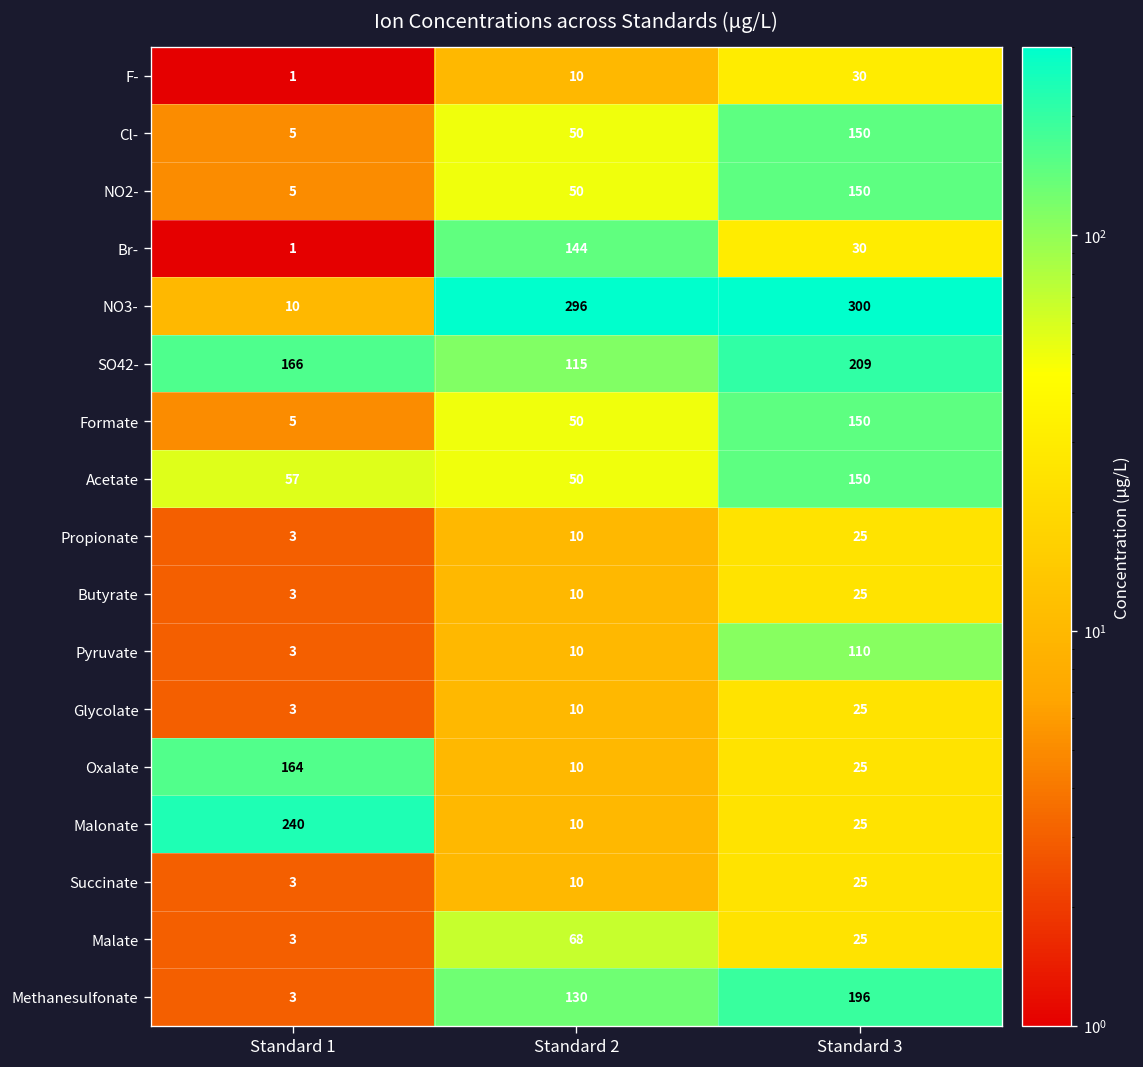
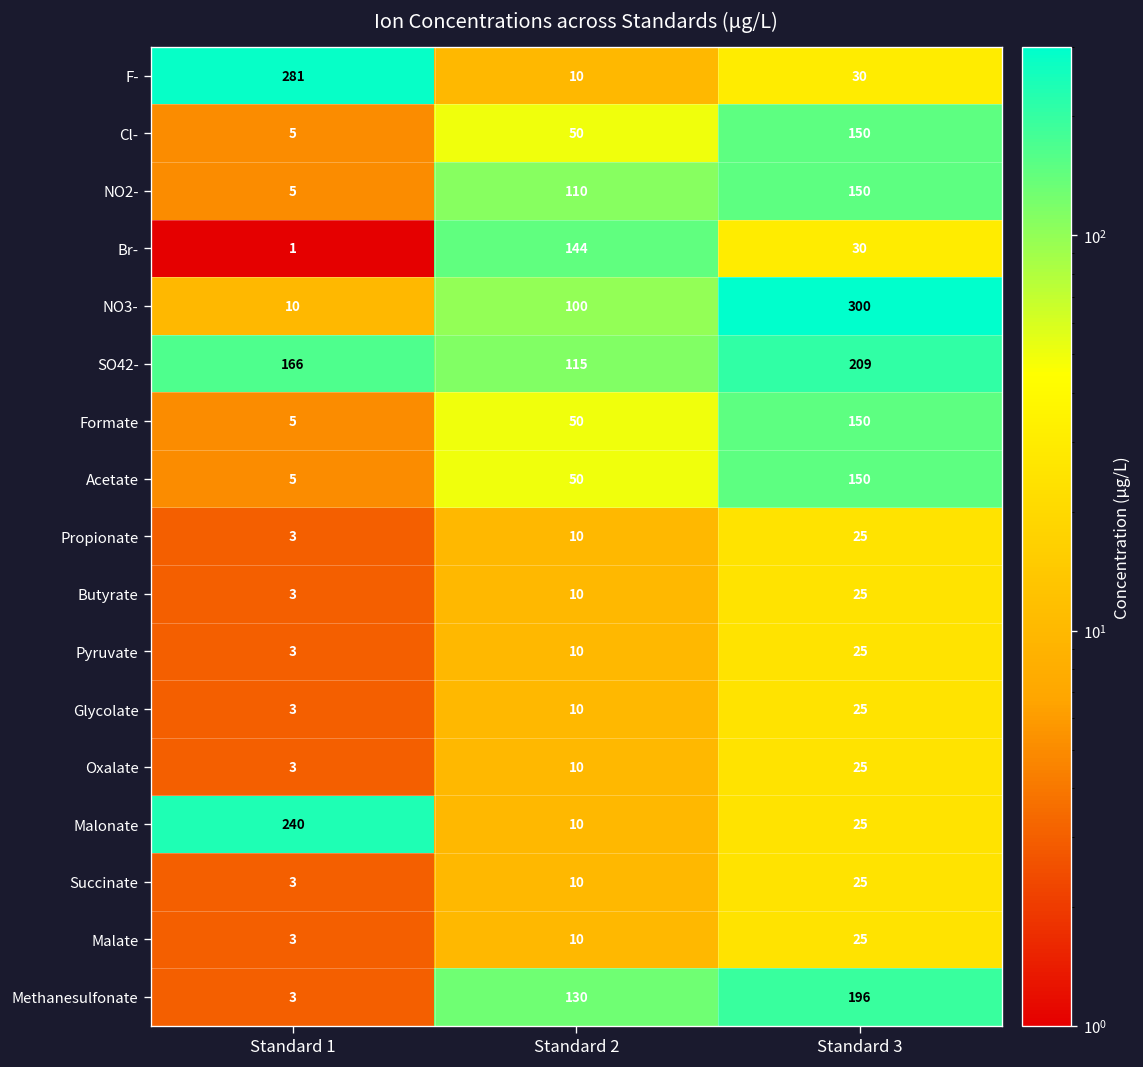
  {
    "F-": {
-     "Standard 1": 1,
+     "Standard 1": 281,
      "Standard 2": 10,
      "Standard 3": 30
    },
    "Cl-": {
      "Standard 1": 5,
      "Standard 2": 50,
      "Standard 3": 150
    },
    "NO2-": {
      "Standard 1": 5,
-     "Standard 2": 50,
+     "Standard 2": 110,
      "Standard 3": 150
    },
    "Br-": {
      "Standard 1": 1,
      "Standard 2": 144,
      "Standard 3": 30
    },
    "NO3-": {
      "Standard 1": 10,
-     "Standard 2": 296,
+     "Standard 2": 100,
      "Standard 3": 300
    },
    "SO42-": {
      "Standard 1": 166,
      "Standard 2": 115,
      "Standard 3": 209
    },
    "Formate": {
      "Standard 1": 5,
      "Standard 2": 50,
      "Standard 3": 150
    },
    "Acetate": {
-     "Standard 1": 57,
+     "Standard 1": 5,
      "Standard 2": 50,
      "Standard 3": 150
    },
    "Propionate": {
      "Standard 1": 3,
      "Standard 2": 10,
      "Standard 3": 25
    },
    "Butyrate": {
      "Standard 1": 3,
      "Standard 2": 10,
      "Standard 3": 25
    },
    "Pyruvate": {
      "Standard 1": 3,
      "Standard 2": 10,
-     "Standard 3": 110
+     "Standard 3": 25
    },
    "Glycolate": {
      "Standard 1": 3,
      "Standard 2": 10,
      "Standard 3": 25
    },
    "Oxalate": {
-     "Standard 1": 164,
+     "Standard 1": 3,
      "Standard 2": 10,
      "Standard 3": 25
    },
    "Malonate": {
      "Standard 1": 240,
      "Standard 2": 10,
      "Standard 3": 25
    },
    "Succinate": {
      "Standard 1": 3,
      "Standard 2": 10,
      "Standard 3": 25
    },
    "Malate": {
      "Standard 1": 3,
-     "Standard 2": 68,
+     "Standard 2": 10,
      "Standard 3": 25
    },
    "Methanesulfonate": {
      "Standard 1": 3,
      "Standard 2": 130,
      "Standard 3": 196
    }
  }
